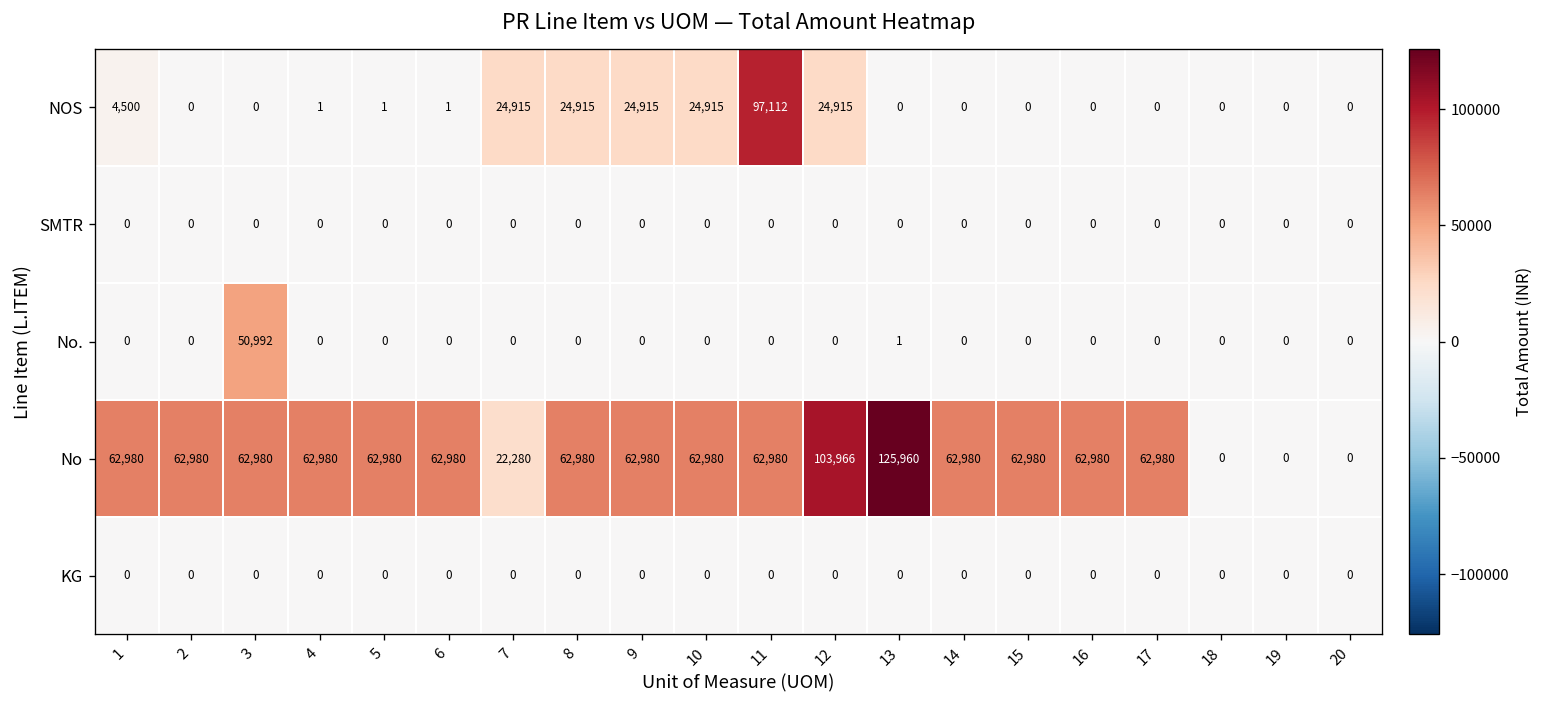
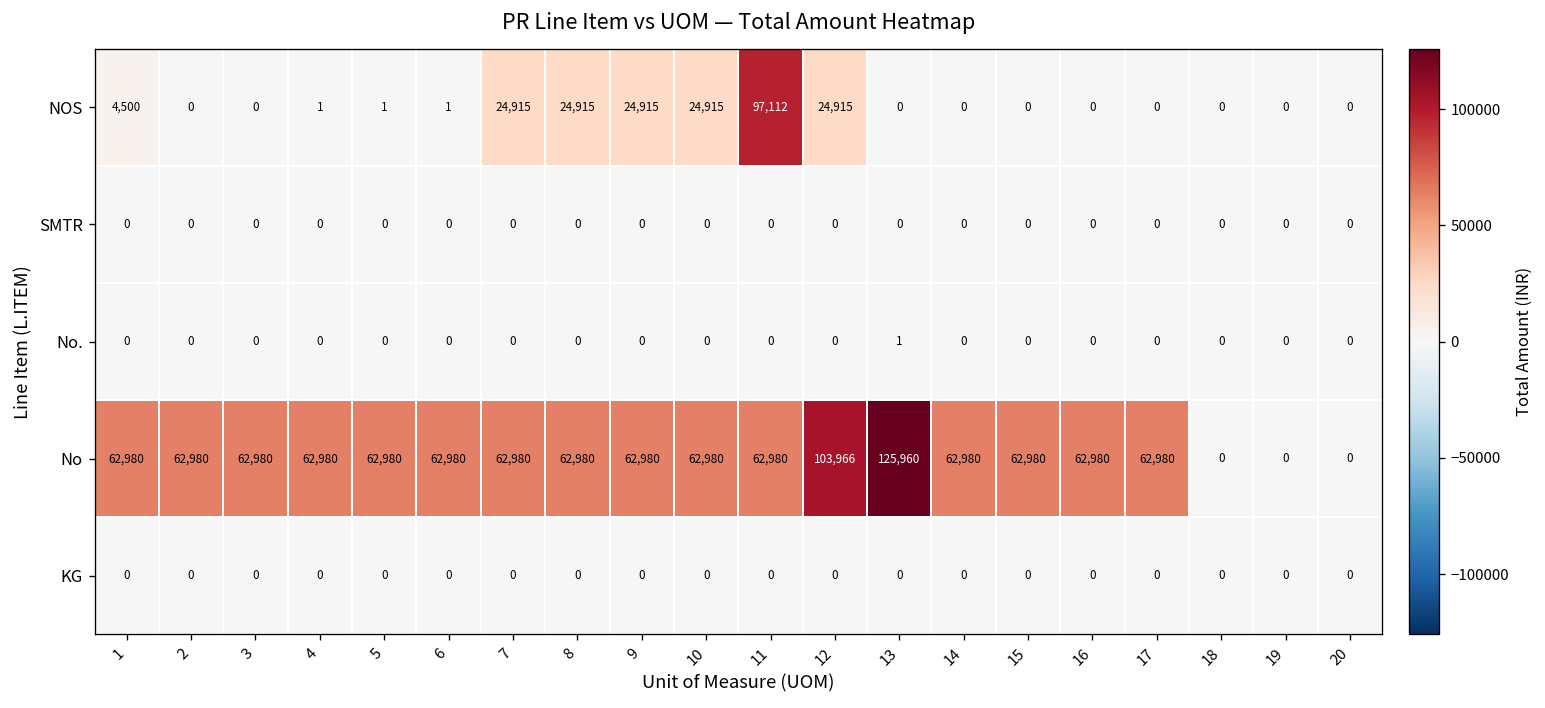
  {
    "NOS": {
      "1": "4,500",
      "2": "0",
      "3": "0",
      "4": "1",
      "5": "1",
      "6": "1",
      "7": "24,915",
      "8": "24,915",
      "9": "24,915",
      "10": "24,915",
      "11": "97,112",
      "12": "24,915",
      "13": "0",
      "14": "0",
      "15": "0",
      "16": "0",
      "17": "0",
      "18": "0",
      "19": "0",
      "20": "0"
    },
    "SMTR": {
      "1": "0",
      "2": "0",
      "3": "0",
      "4": "0",
      "5": "0",
      "6": "0",
      "7": "0",
      "8": "0",
      "9": "0",
      "10": "0",
      "11": "0",
      "12": "0",
      "13": "0",
      "14": "0",
      "15": "0",
      "16": "0",
      "17": "0",
      "18": "0",
      "19": "0",
      "20": "0"
    },
    "No.": {
      "1": "0",
      "2": "0",
-     "3": "50,992",
+     "3": "0",
      "4": "0",
      "5": "0",
      "6": "0",
      "7": "0",
      "8": "0",
      "9": "0",
      "10": "0",
      "11": "0",
      "12": "0",
      "13": "1",
      "14": "0",
      "15": "0",
      "16": "0",
      "17": "0",
      "18": "0",
      "19": "0",
      "20": "0"
    },
    "No": {
      "1": "62,980",
      "2": "62,980",
      "3": "62,980",
      "4": "62,980",
      "5": "62,980",
      "6": "62,980",
-     "7": "22,280",
+     "7": "62,980",
      "8": "62,980",
      "9": "62,980",
      "10": "62,980",
      "11": "62,980",
      "12": "103,966",
      "13": "125,960",
      "14": "62,980",
      "15": "62,980",
      "16": "62,980",
      "17": "62,980",
      "18": "0",
      "19": "0",
      "20": "0"
    },
    "KG": {
      "1": "0",
      "2": "0",
      "3": "0",
      "4": "0",
      "5": "0",
      "6": "0",
      "7": "0",
      "8": "0",
      "9": "0",
      "10": "0",
      "11": "0",
      "12": "0",
      "13": "0",
      "14": "0",
      "15": "0",
      "16": "0",
      "17": "0",
      "18": "0",
      "19": "0",
      "20": "0"
    }
  }
